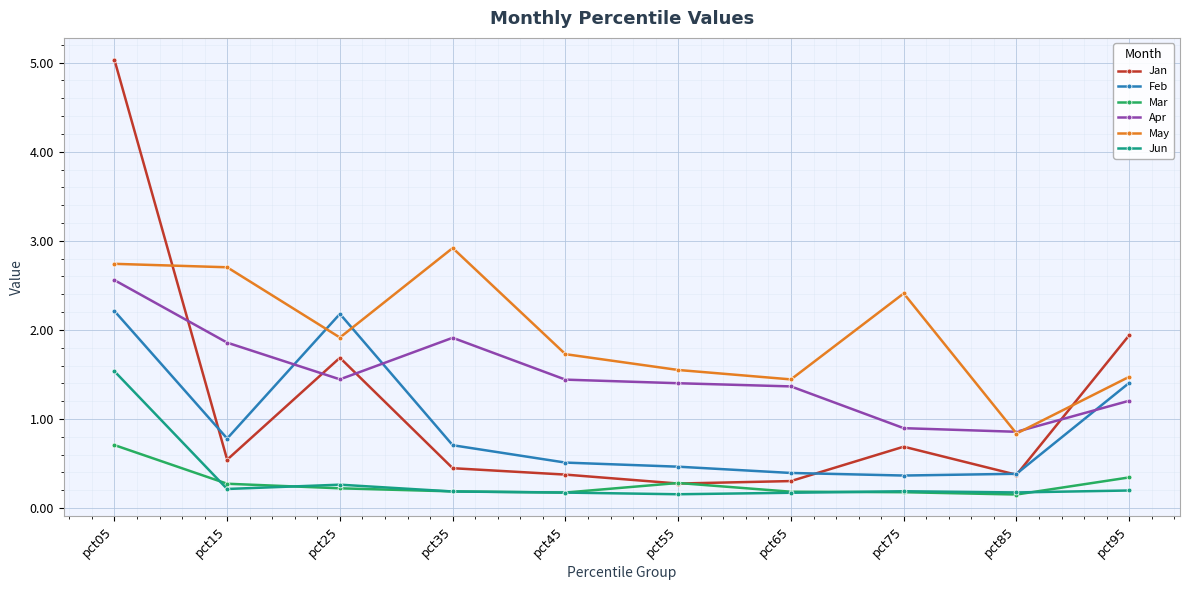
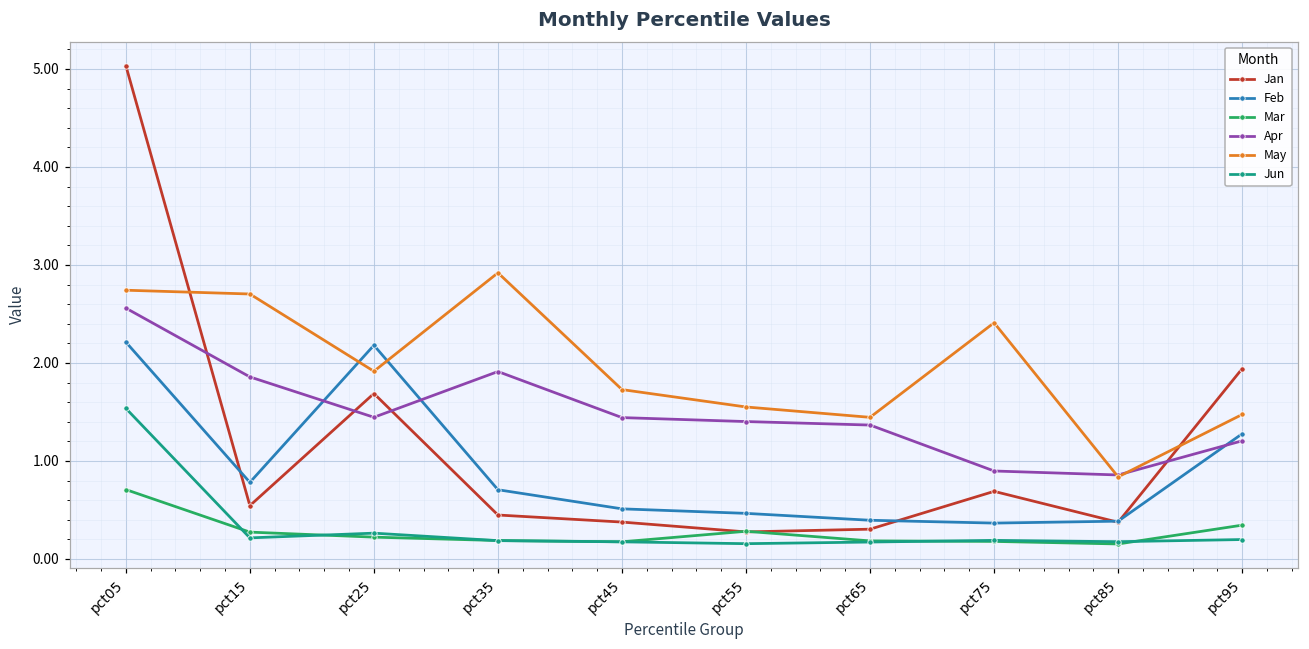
  {
    "Jan": {
      "pct05": 5.0,
      "pct15": 0.5,
      "pct25": 1.7,
      "pct35": 0.4,
      "pct45": 0.4,
      "pct65": 0.3,
      "pct75": 0.7,
      "pct95": 1.9
    },
    "Feb": {
      "pct05": 2.2,
      "pct15": 0.8,
      "pct25": 2.2,
      "pct35": 0.7,
      "pct45": 0.5,
      "pct55": 0.5,
      "pct65": 0.4,
      "pct75": 0.4,
-     "pct95": 1.4
+     "pct95": 1.3
    },
    "Apr": {
      "pct05": 2.6,
      "pct15": 1.9,
      "pct25": 1.4,
      "pct35": 1.9,
      "pct45": 1.4,
      "pct55": 1.4,
      "pct65": 1.4,
      "pct75": 0.9,
      "pct95": 1.2
    },
    "May": {
      "pct05": 2.7,
      "pct15": 2.7,
      "pct25": 1.9,
      "pct35": 2.9,
      "pct45": 1.7,
      "pct55": 1.6,
      "pct65": 1.4,
      "pct75": 2.4,
      "pct95": 1.5
    }
  }
